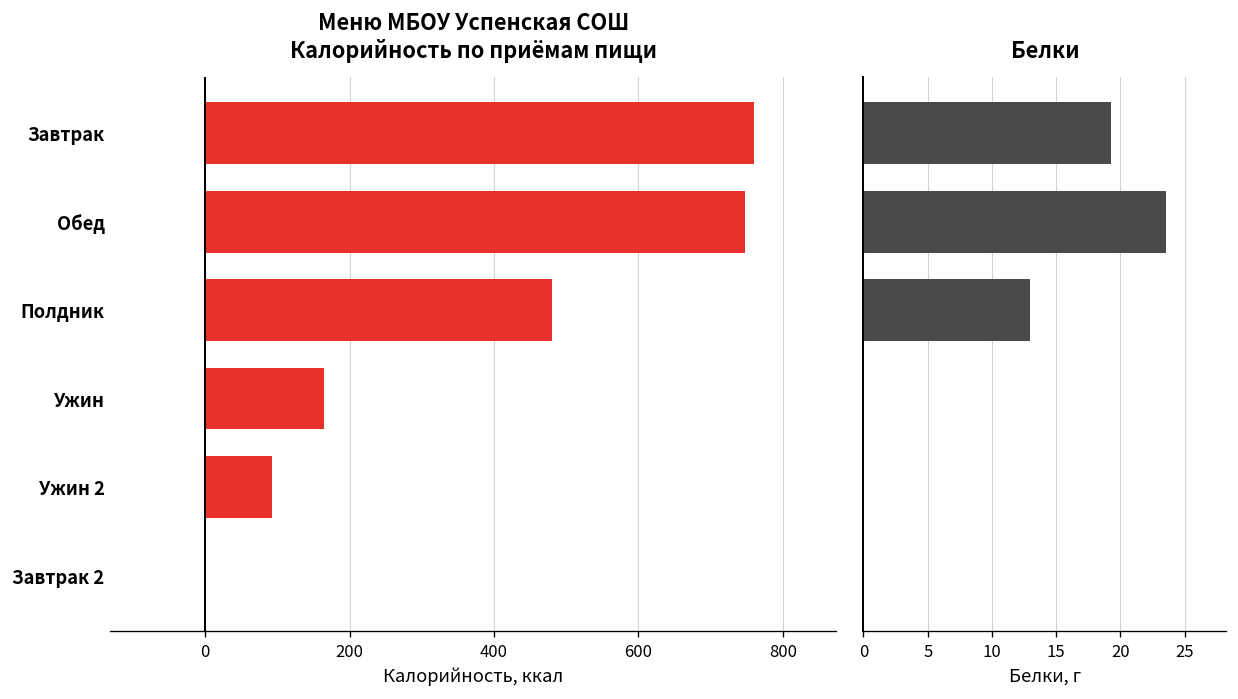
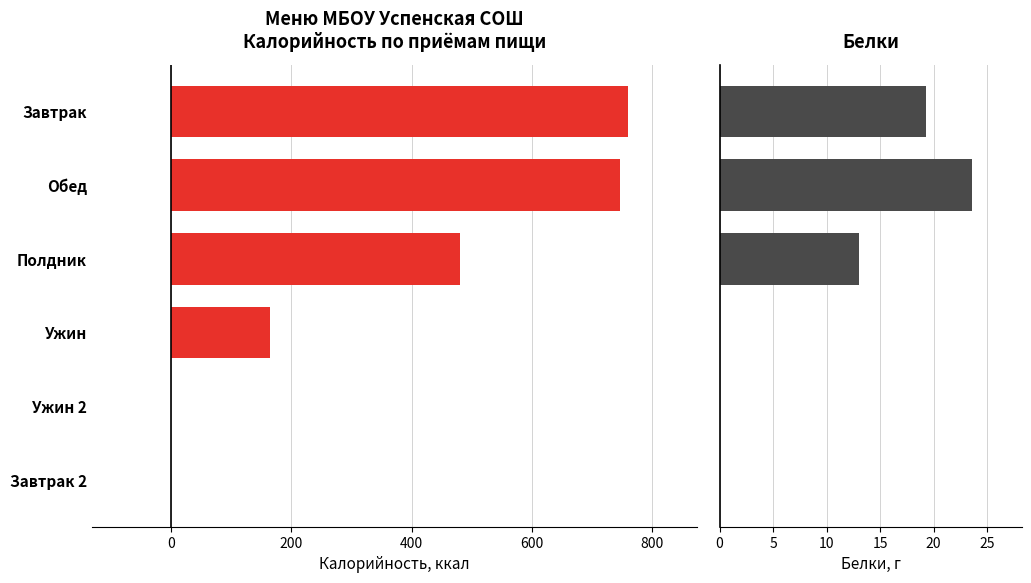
  {
    "Меню МБОУ Успенская СОШ Калорийность по приёмам пищи": {
      "Завтрак": 760,
      "Обед": 750,
      "Полдник": 480,
      "Ужин": 160,
-     "Ужин 2": 90,
+     "Ужин 2": 0,
      "Завтрак 2": 0
    }
  }
